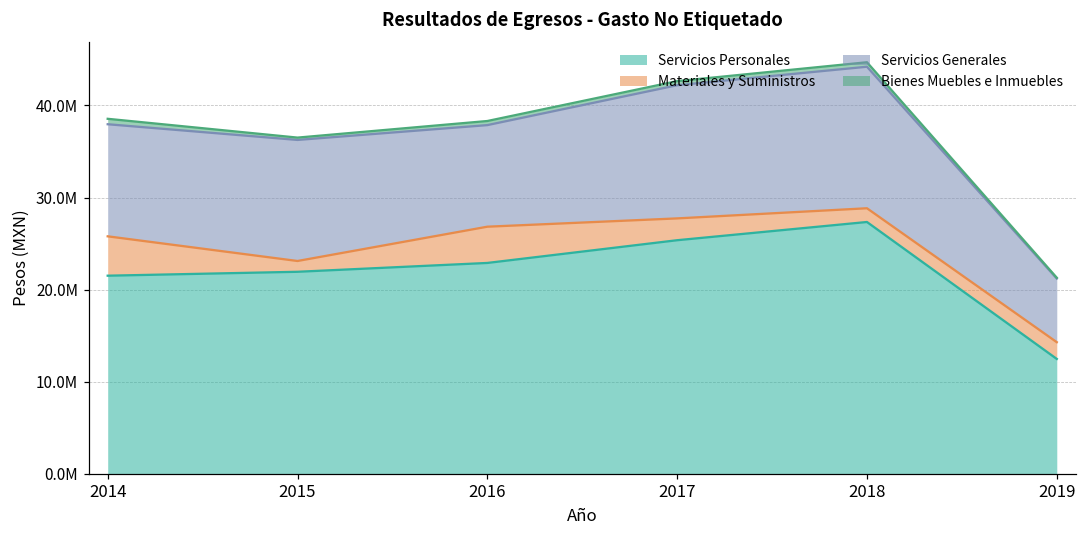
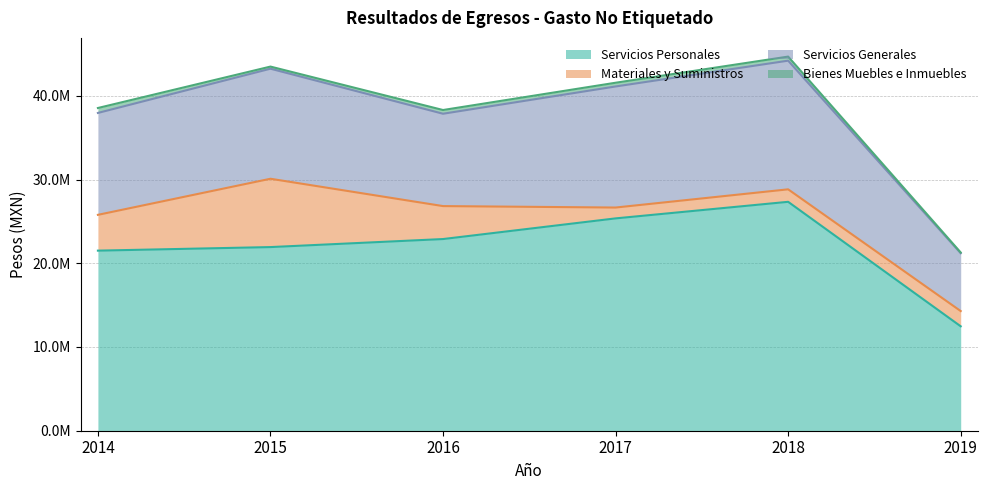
  {
    "Materiales y Suministros": {
      "2014": 4000000,
-     "2015": 1000000,
+     "2015": 8000000,
      "2016": 4000000,
-     "2017": 2000000,
+     "2017": 1000000,
      "2018": 1000000,
      "2019": 2000000
    },
    "Servicios Generales": {
      "2014": 12000000,
      "2016": 11000000,
      "2017": 14000000,
      "2018": 15000000
    }
  }
